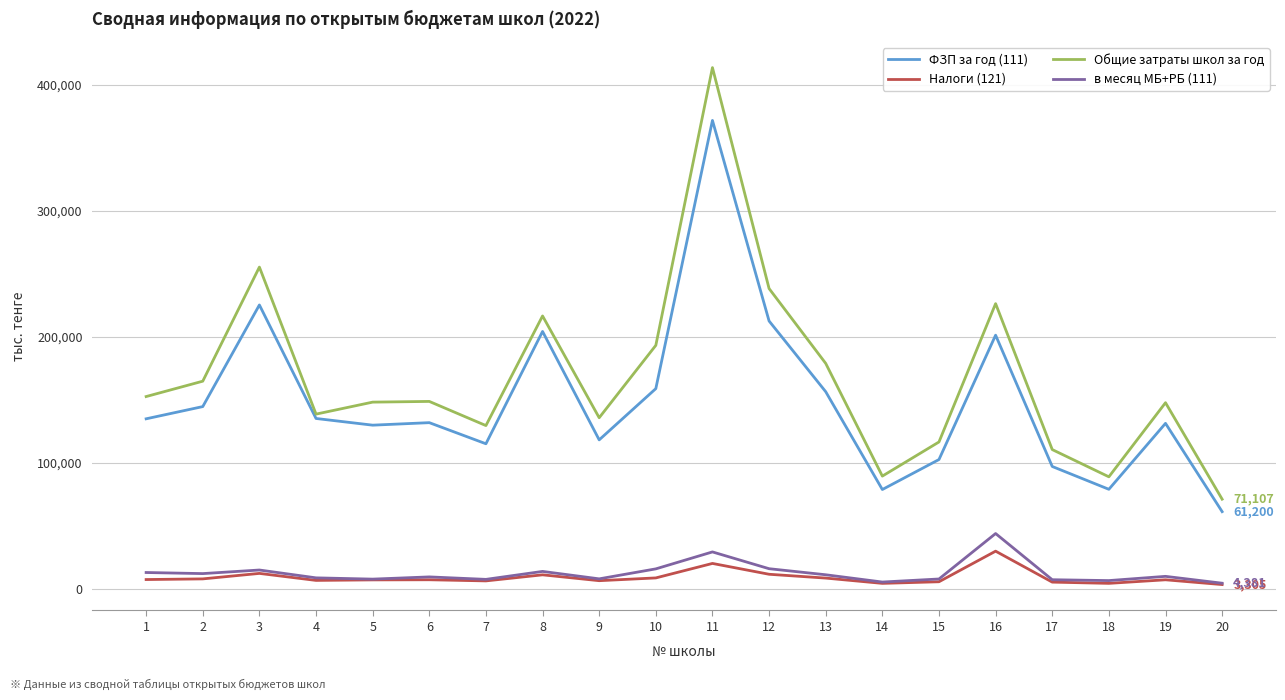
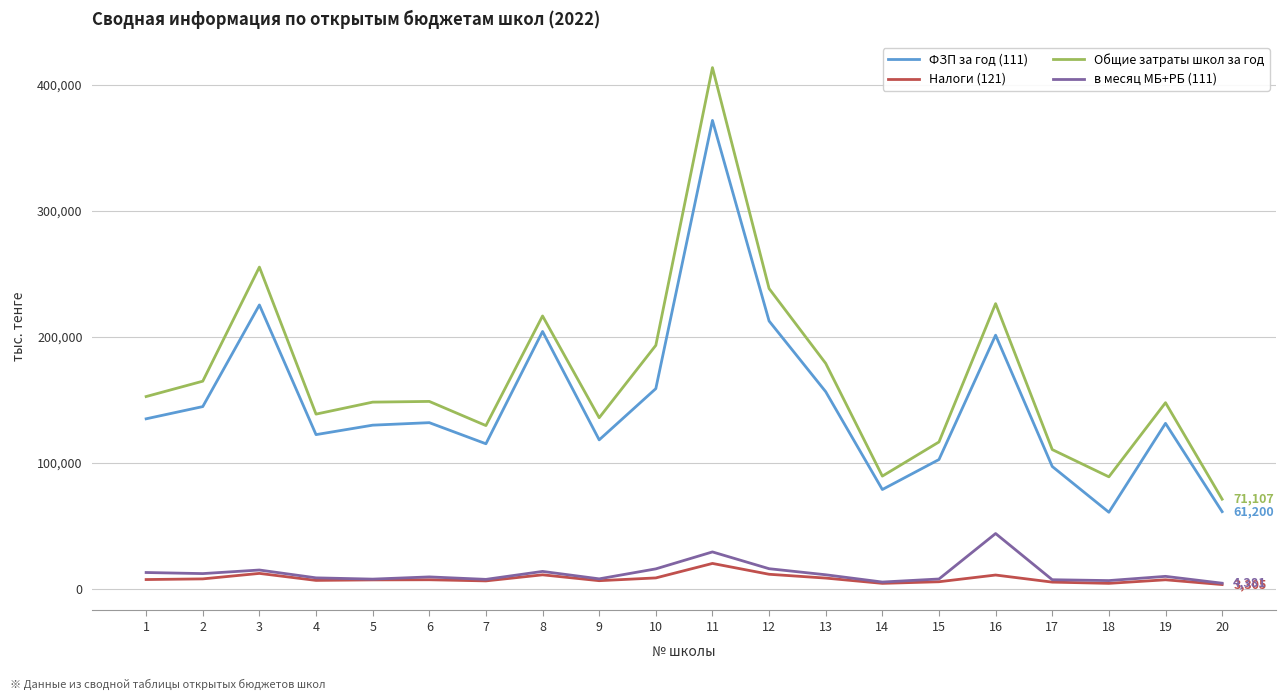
  {
    "ФЗП за год (111)": {
      "1": "135,000",
      "2": "145,000",
      "3": "225,000",
-     "4": "135,000",
+     "4": "122,000",
      "5": "130,000",
      "6": "132,000",
      "7": "115,000",
      "8": "204,000",
      "9": "118,000",
      "10": "159,000",
      "11": "372,000",
      "12": "213,000",
      "13": "156,000",
      "14": "79,000",
      "15": "103,000",
      "16": "201,000",
      "17": "97,000",
-     "18": "79,000",
+     "18": "61,000",
      "19": "131,000"
    },
    "Налоги (121)": {
      "1": "7,000",
      "2": "8,000",
      "3": "12,000",
      "4": "7,000",
      "6": "7,000",
      "8": "11,000",
      "10": "9,000",
      "11": "20,000",
      "12": "11,000",
      "13": "8,000",
      "15": "6,000",
-     "16": "30,000",
+     "16": "11,000",
      "18": "4,000",
      "19": "7,000"
    },
    "Общие затраты школ за год": {
      "20": "71,107"
    },
    "в месяц МБ+РБ (111)": {
      "1": "13,000",
      "2": "12,000",
      "3": "15,000",
      "4": "9,000",
      "6": "9,000",
      "8": "14,000",
      "10": "16,000",
      "11": "29,000",
      "12": "16,000",
      "13": "11,000",
      "15": "8,000",
      "16": "44,000",
      "18": "6,000",
      "19": "10,000"
    }
  }
